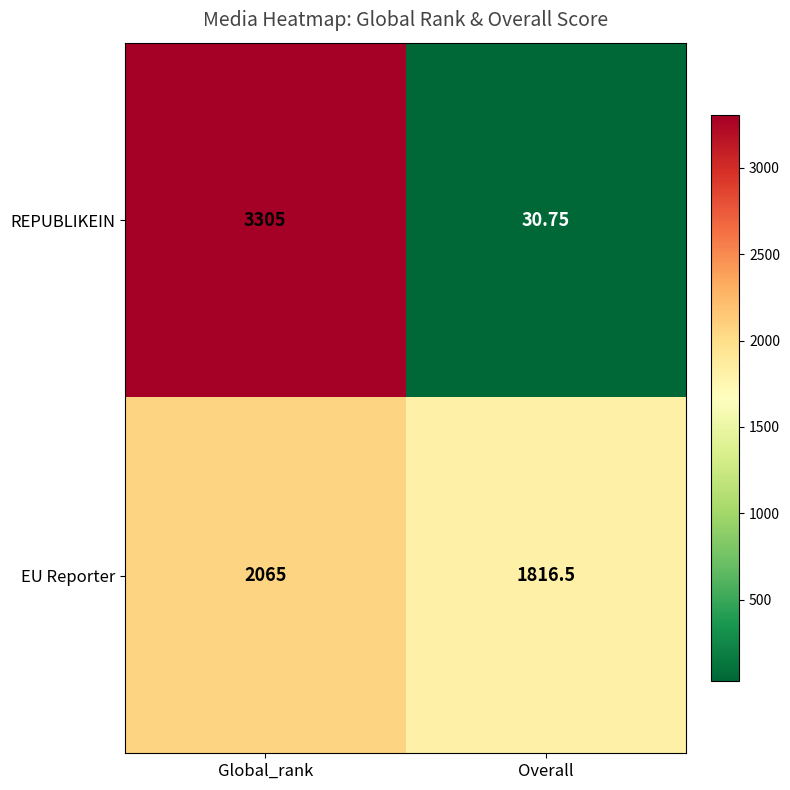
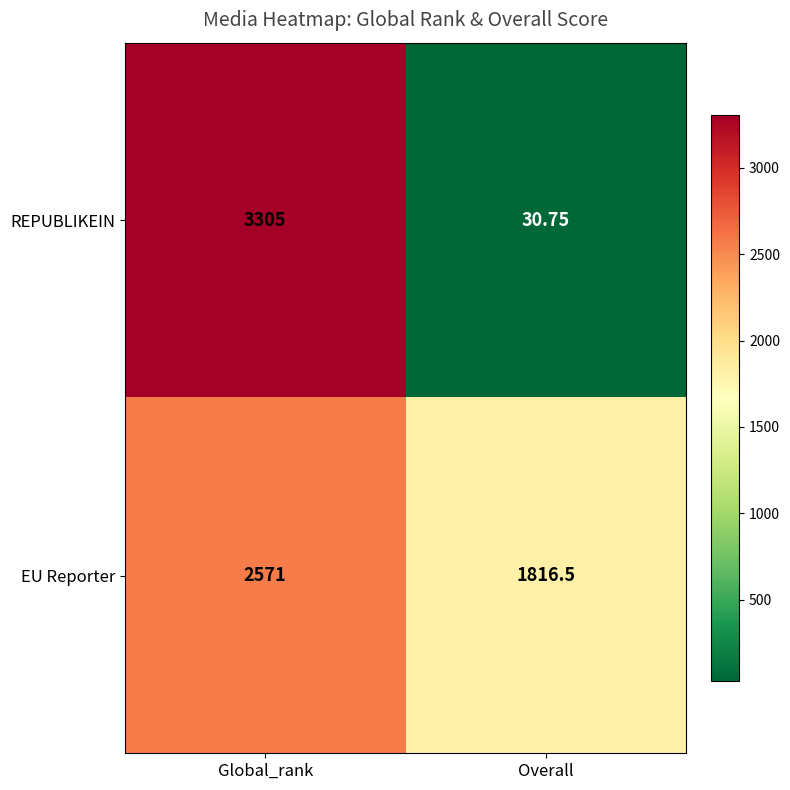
  {
    "REPUBLIKEIN": {
      "Global_rank": 3305,
      "Overall": 30.75
    },
    "EU Reporter": {
-     "Global_rank": 2065,
+     "Global_rank": 2571,
      "Overall": 1816.5
    }
  }
